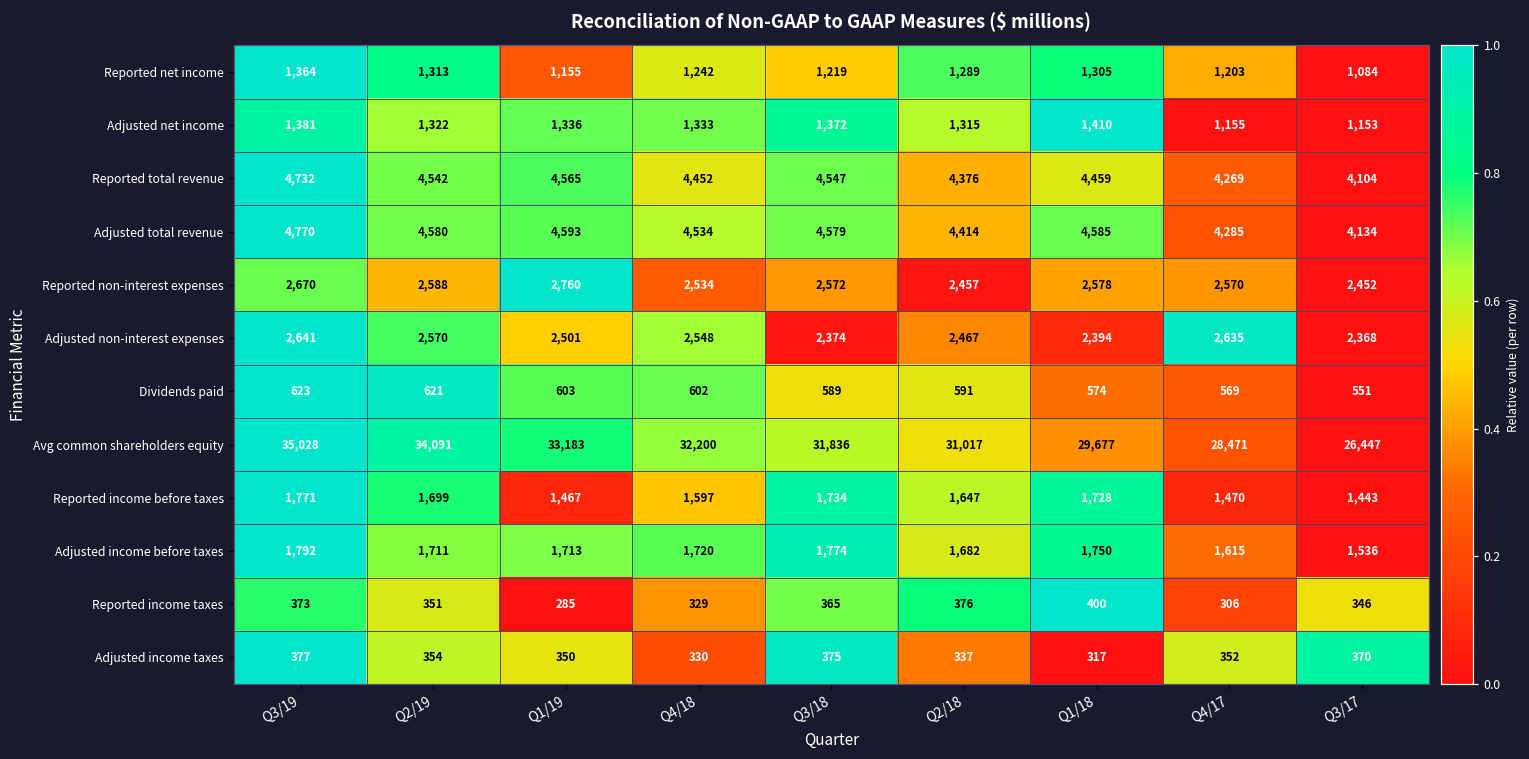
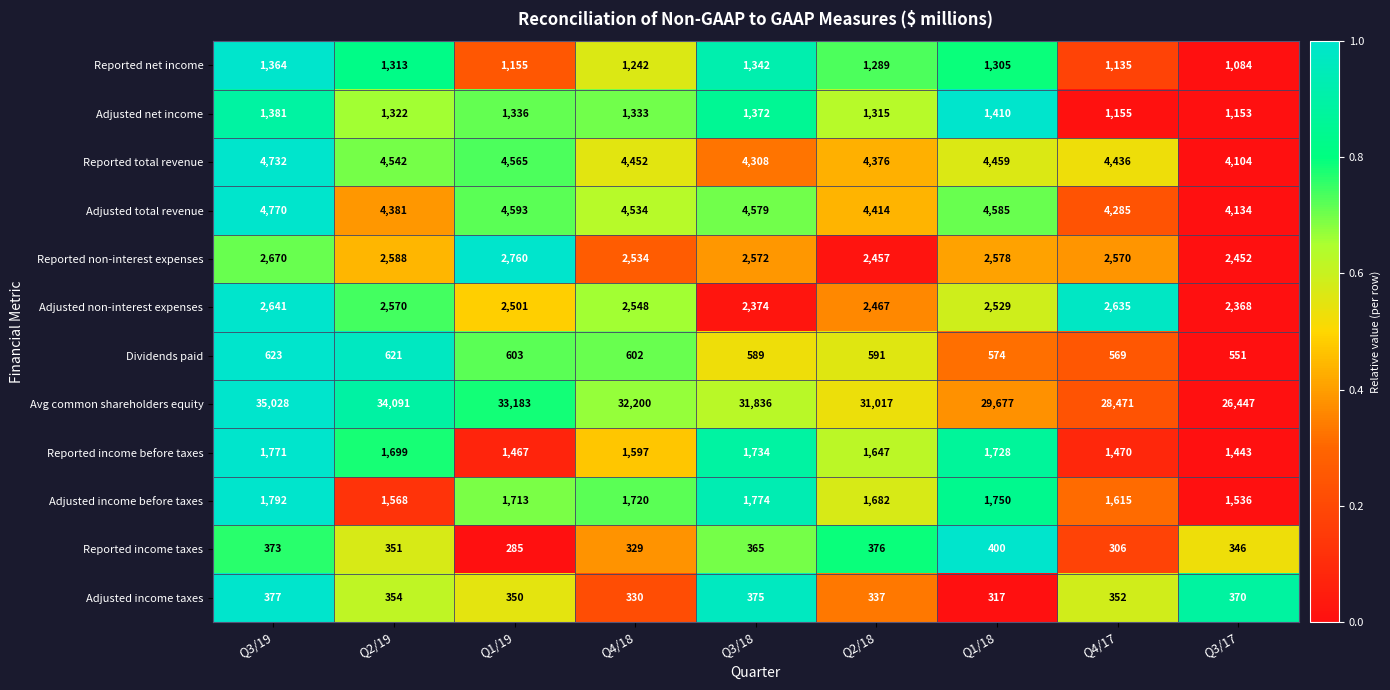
  {
    "Reported net income": {
      "Q3/19": "1,364",
      "Q2/19": "1,313",
      "Q1/19": "1,155",
      "Q4/18": "1,242",
-     "Q3/18": "1,219",
+     "Q3/18": "1,342",
      "Q2/18": "1,289",
      "Q1/18": "1,305",
-     "Q4/17": "1,203",
+     "Q4/17": "1,135",
      "Q3/17": "1,084"
    },
    "Adjusted net income": {
      "Q3/19": "1,381",
      "Q2/19": "1,322",
      "Q1/19": "1,336",
      "Q4/18": "1,333",
      "Q3/18": "1,372",
      "Q2/18": "1,315",
      "Q1/18": "1,410",
      "Q4/17": "1,155",
      "Q3/17": "1,153"
    },
    "Reported total revenue": {
      "Q3/19": "4,732",
      "Q2/19": "4,542",
      "Q1/19": "4,565",
      "Q4/18": "4,452",
-     "Q3/18": "4,547",
+     "Q3/18": "4,308",
      "Q2/18": "4,376",
      "Q1/18": "4,459",
-     "Q4/17": "4,269",
+     "Q4/17": "4,436",
      "Q3/17": "4,104"
    },
    "Adjusted total revenue": {
      "Q3/19": "4,770",
-     "Q2/19": "4,580",
+     "Q2/19": "4,381",
      "Q1/19": "4,593",
      "Q4/18": "4,534",
      "Q3/18": "4,579",
      "Q2/18": "4,414",
      "Q1/18": "4,585",
      "Q4/17": "4,285",
      "Q3/17": "4,134"
    },
    "Reported non-interest expenses": {
      "Q3/19": "2,670",
      "Q2/19": "2,588",
      "Q1/19": "2,760",
      "Q4/18": "2,534",
      "Q3/18": "2,572",
      "Q2/18": "2,457",
      "Q1/18": "2,578",
      "Q4/17": "2,570",
      "Q3/17": "2,452"
    },
    "Adjusted non-interest expenses": {
      "Q3/19": "2,641",
      "Q2/19": "2,570",
      "Q1/19": "2,501",
      "Q4/18": "2,548",
      "Q3/18": "2,374",
      "Q2/18": "2,467",
-     "Q1/18": "2,394",
+     "Q1/18": "2,529",
      "Q4/17": "2,635",
      "Q3/17": "2,368"
    },
    "Dividends paid": {
      "Q3/19": "623",
      "Q2/19": "621",
      "Q1/19": "603",
      "Q4/18": "602",
      "Q3/18": "589",
      "Q2/18": "591",
      "Q1/18": "574",
      "Q4/17": "569",
      "Q3/17": "551"
    },
    "Avg common shareholders equity": {
      "Q3/19": "35,028",
      "Q2/19": "34,091",
      "Q1/19": "33,183",
      "Q4/18": "32,200",
      "Q3/18": "31,836",
      "Q2/18": "31,017",
      "Q1/18": "29,677",
      "Q4/17": "28,471",
      "Q3/17": "26,447"
    },
    "Reported income before taxes": {
      "Q3/19": "1,771",
      "Q2/19": "1,699",
      "Q1/19": "1,467",
      "Q4/18": "1,597",
      "Q3/18": "1,734",
      "Q2/18": "1,647",
      "Q1/18": "1,728",
      "Q4/17": "1,470",
      "Q3/17": "1,443"
    },
    "Adjusted income before taxes": {
      "Q3/19": "1,792",
-     "Q2/19": "1,711",
+     "Q2/19": "1,568",
      "Q1/19": "1,713",
      "Q4/18": "1,720",
      "Q3/18": "1,774",
      "Q2/18": "1,682",
      "Q1/18": "1,750",
      "Q4/17": "1,615",
      "Q3/17": "1,536"
    },
    "Reported income taxes": {
      "Q3/19": "373",
      "Q2/19": "351",
      "Q1/19": "285",
      "Q4/18": "329",
      "Q3/18": "365",
      "Q2/18": "376",
      "Q1/18": "400",
      "Q4/17": "306",
      "Q3/17": "346"
    },
    "Adjusted income taxes": {
      "Q3/19": "377",
      "Q2/19": "354",
      "Q1/19": "350",
      "Q4/18": "330",
      "Q3/18": "375",
      "Q2/18": "337",
      "Q1/18": "317",
      "Q4/17": "352",
      "Q3/17": "370"
    }
  }
